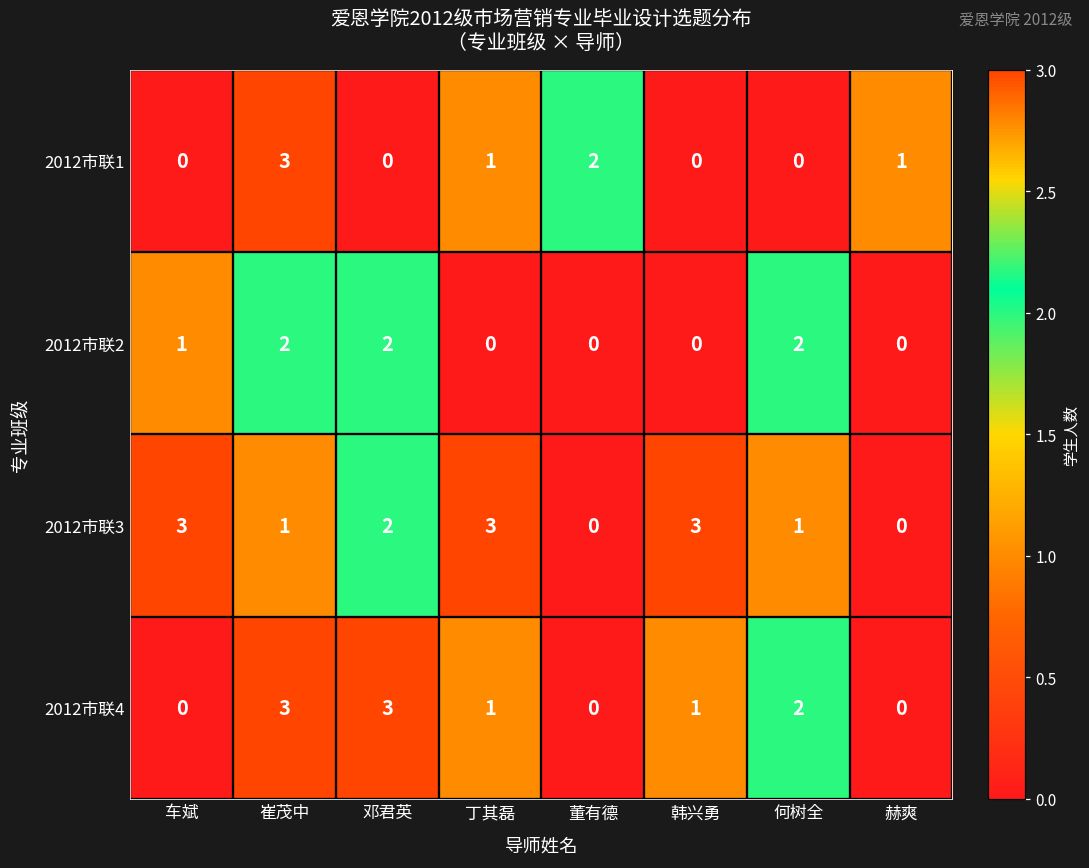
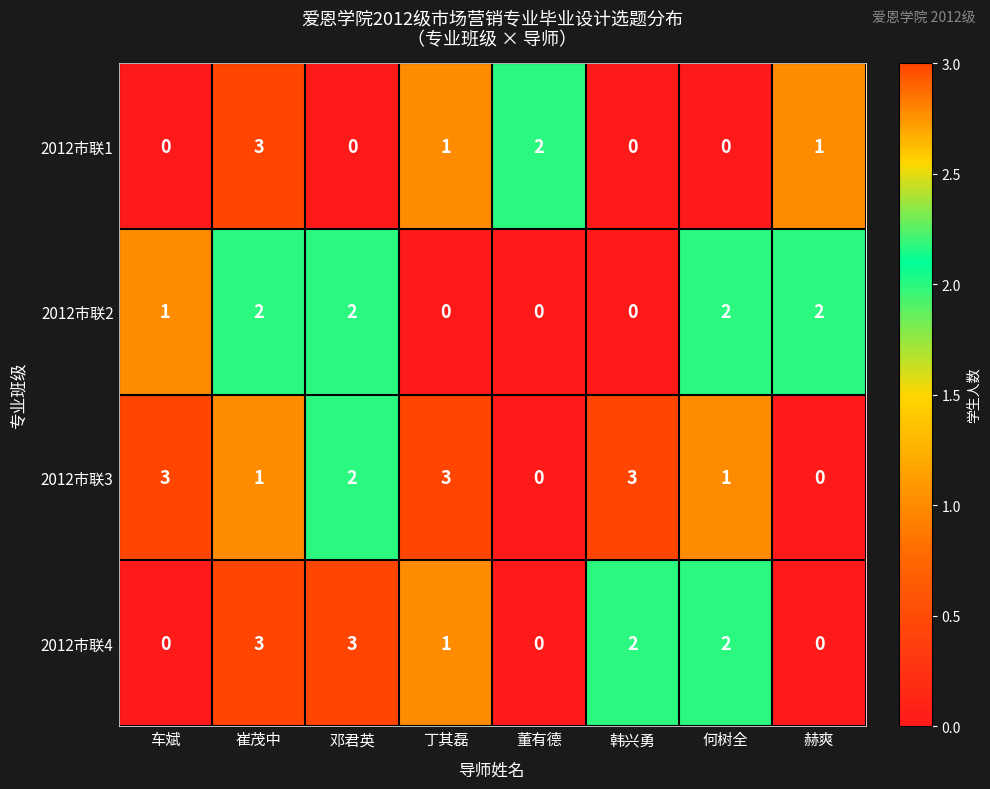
  {
    "2012市联1": {
      "车斌": 0,
      "崔茂中": 3,
      "邓君英": 0,
      "丁其磊": 1,
      "董有德": 2,
      "韩兴勇": 0,
      "何树全": 0,
      "赫爽": 1
    },
    "2012市联2": {
      "车斌": 1,
      "崔茂中": 2,
      "邓君英": 2,
      "丁其磊": 0,
      "董有德": 0,
      "韩兴勇": 0,
      "何树全": 2,
-     "赫爽": 0
+     "赫爽": 2
    },
    "2012市联3": {
      "车斌": 3,
      "崔茂中": 1,
      "邓君英": 2,
      "丁其磊": 3,
      "董有德": 0,
      "韩兴勇": 3,
      "何树全": 1,
      "赫爽": 0
    },
    "2012市联4": {
      "车斌": 0,
      "崔茂中": 3,
      "邓君英": 3,
      "丁其磊": 1,
      "董有德": 0,
-     "韩兴勇": 1,
+     "韩兴勇": 2,
      "何树全": 2,
      "赫爽": 0
    }
  }
